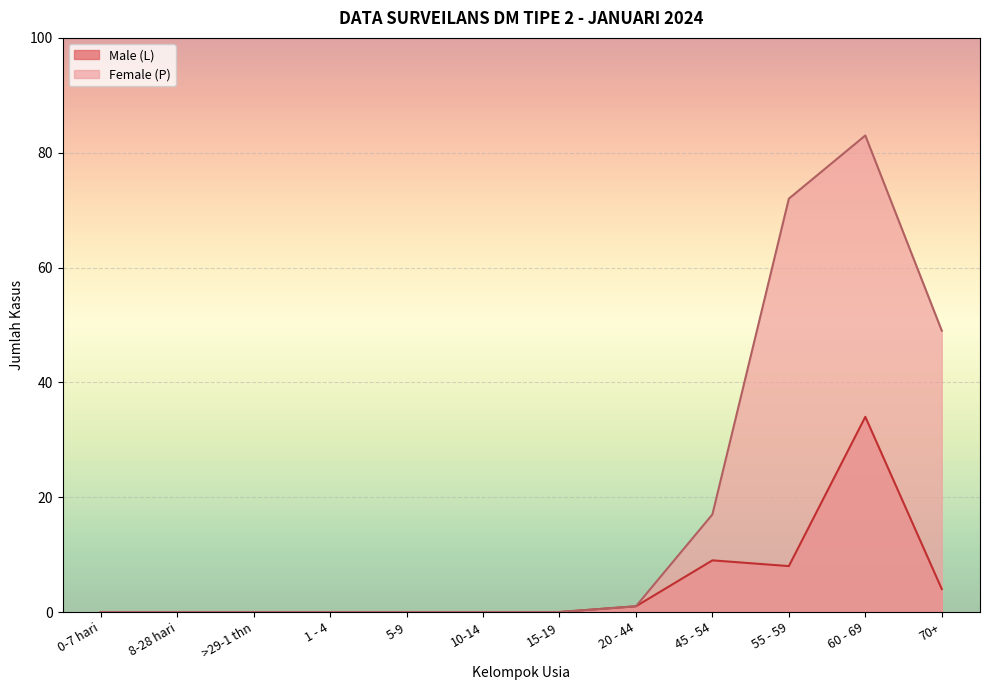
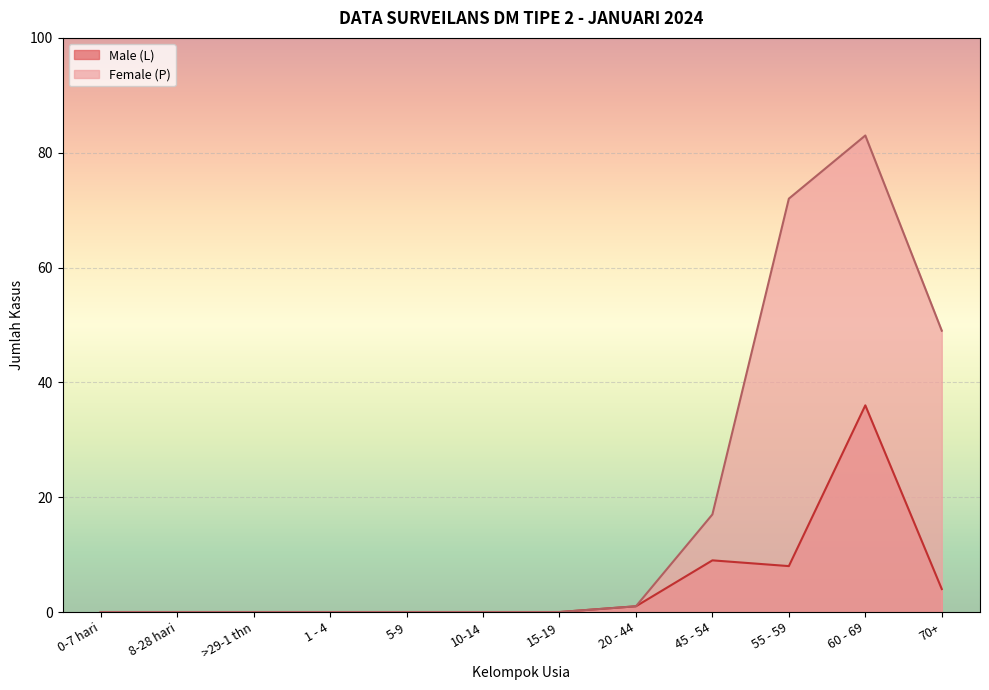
  {
    "Male (L)": {
      "45 - 54": 9,
      "55 - 59": 8,
-     "60 - 69": 34,
+     "60 - 69": 36,
      "70+": 4
    },
    "Female (P)": {
      "45 - 54": 17,
      "55 - 59": 72,
      "60 - 69": 83,
      "70+": 49
    }
  }
